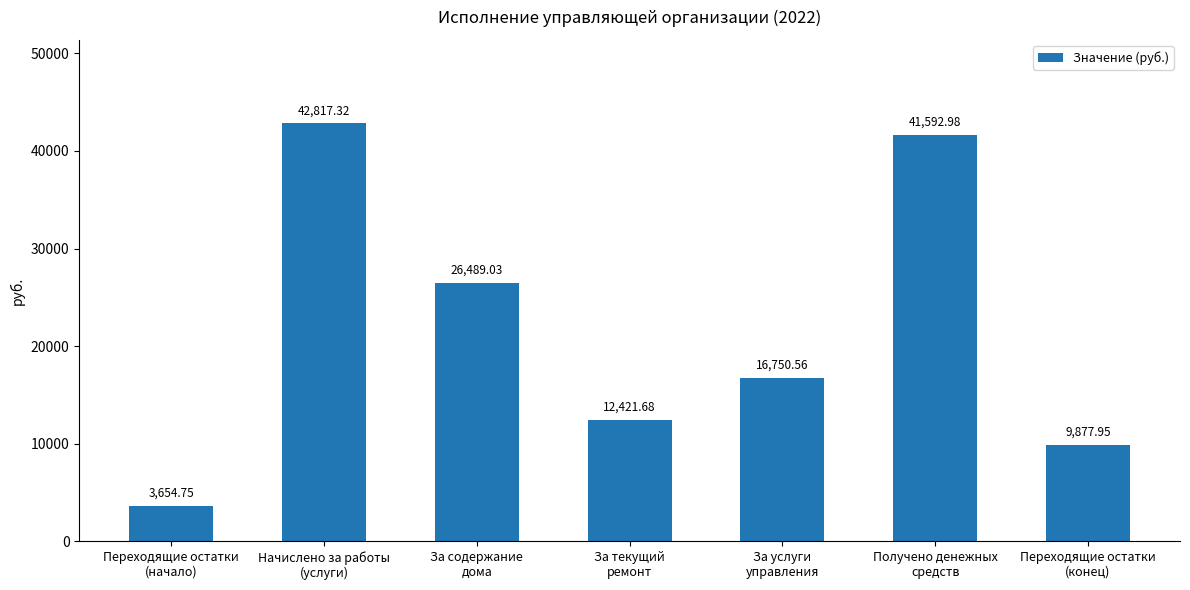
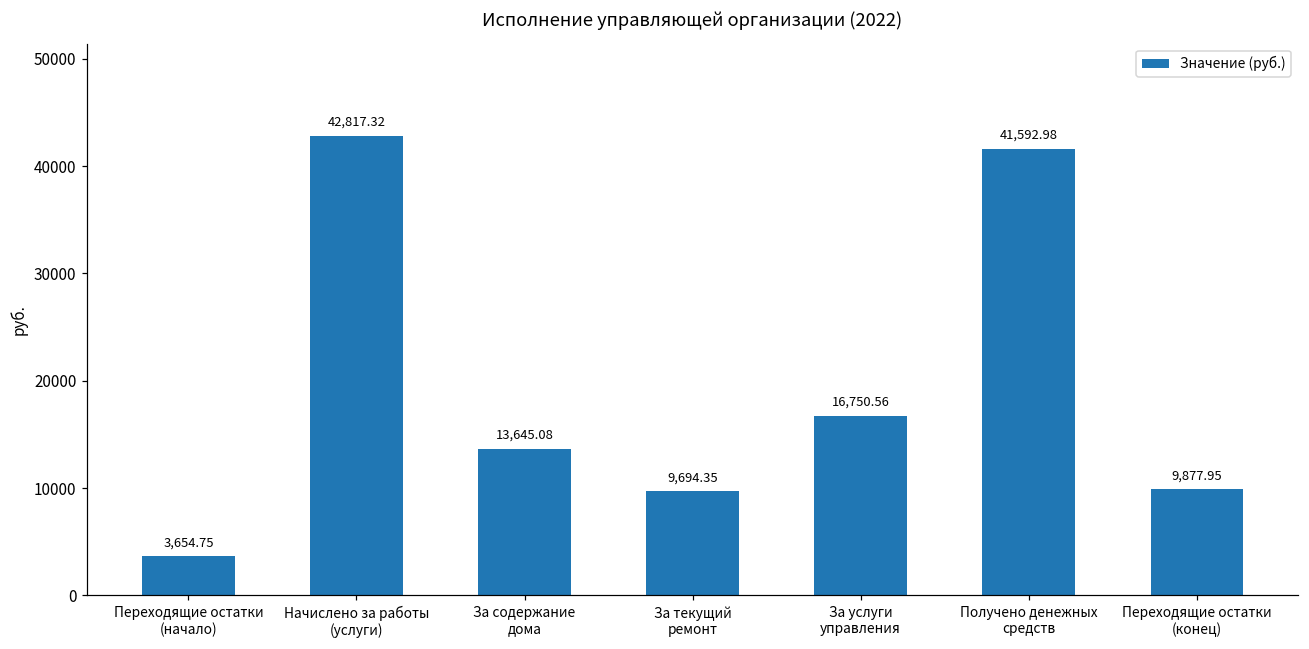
  {
    "Переходящие остатки (начало)": "3,654.75",
    "Начислено за работы (услуги)": "42,817.32",
-   "За содержание дома": "26,489.03",
-   "За текущий ремонт": "12,421.68",
+   "За содержание дома": "13,645.08",
+   "За текущий ремонт": "9,694.35",
    "За услуги управления": "16,750.56",
    "Получено денежных средств": "41,592.98",
    "Переходящие остатки (конец)": "9,877.95"
  }
